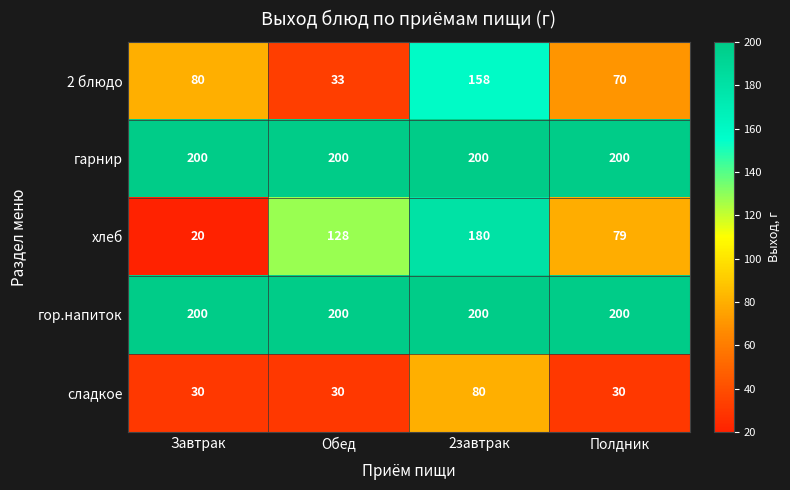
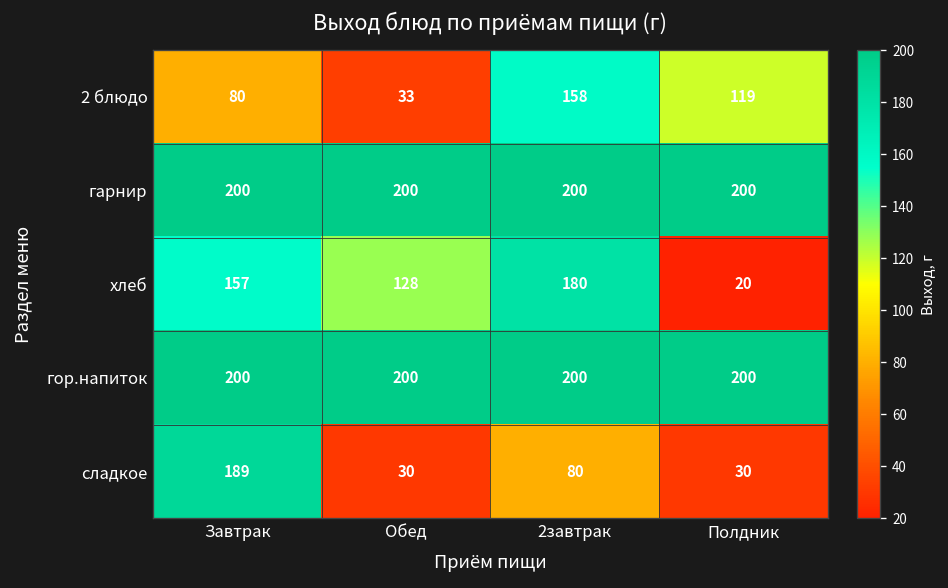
  {
    "2 блюдо": {
      "Завтрак": 80,
      "Обед": 33,
      "2завтрак": 158,
-     "Полдник": 70
+     "Полдник": 119
    },
    "гарнир": {
      "Завтрак": 200,
      "Обед": 200,
      "2завтрак": 200,
      "Полдник": 200
    },
    "хлеб": {
-     "Завтрак": 20,
+     "Завтрак": 157,
      "Обед": 128,
      "2завтрак": 180,
-     "Полдник": 79
+     "Полдник": 20
    },
    "гор.напиток": {
      "Завтрак": 200,
      "Обед": 200,
      "2завтрак": 200,
      "Полдник": 200
    },
    "сладкое": {
-     "Завтрак": 30,
+     "Завтрак": 189,
      "Обед": 30,
      "2завтрак": 80,
      "Полдник": 30
    }
  }
